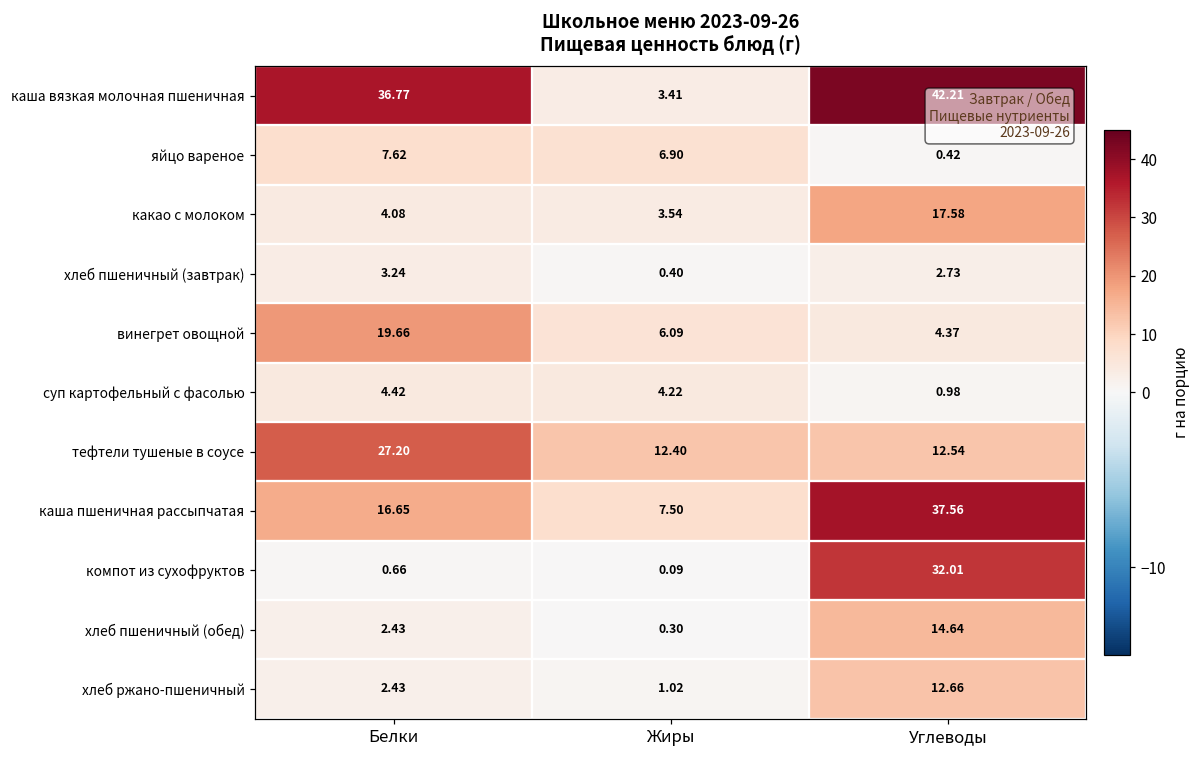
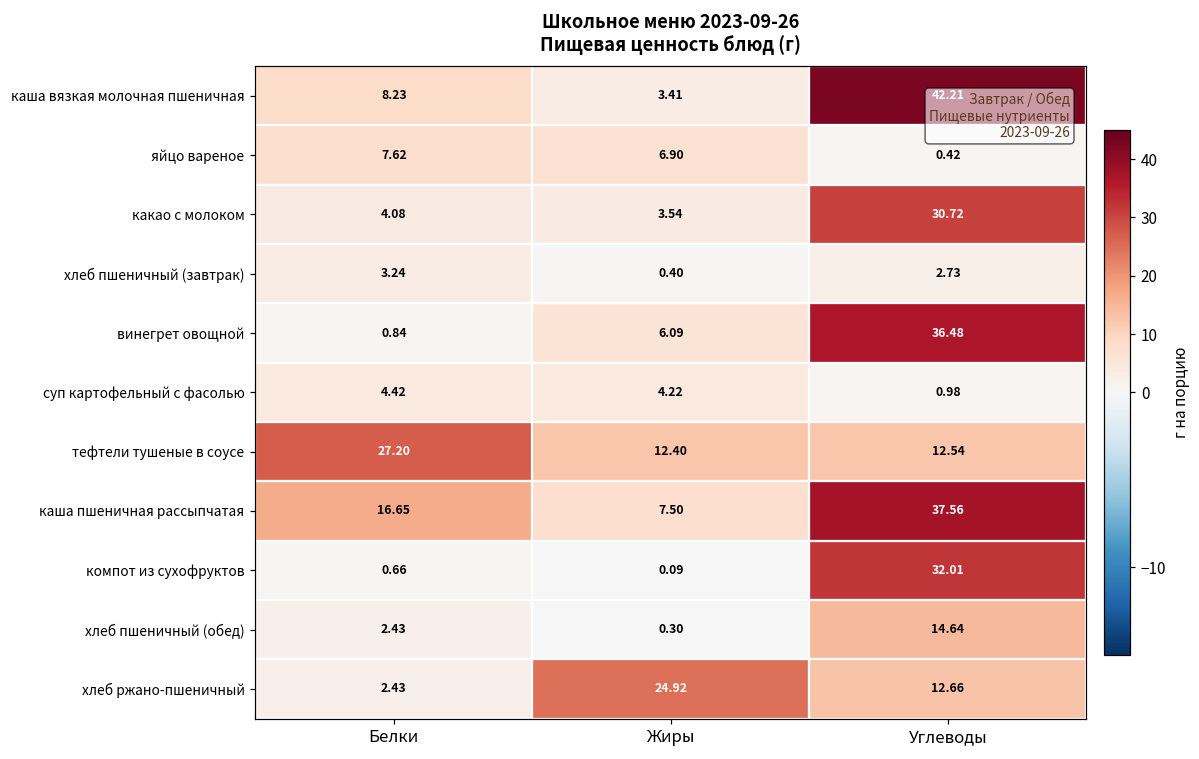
  {
    "каша вязкая молочная пшеничная": {
-     "Белки": 36.77,
+     "Белки": 8.23,
      "Жиры": 3.41
    },
    "яйцо вареное": {
      "Белки": 7.62,
      "Жиры": 6.90,
      "Углеводы": 0.42
    },
    "какао с молоком": {
      "Белки": 4.08,
      "Жиры": 3.54,
-     "Углеводы": 17.58
+     "Углеводы": 30.72
    },
    "хлеб пшеничный (завтрак)": {
      "Белки": 3.24,
      "Жиры": 0.40,
      "Углеводы": 2.73
    },
    "винегрет овощной": {
-     "Белки": 19.66,
+     "Белки": 0.84,
      "Жиры": 6.09,
-     "Углеводы": 4.37
+     "Углеводы": 36.48
    },
    "суп картофельный с фасолью": {
      "Белки": 4.42,
      "Жиры": 4.22,
      "Углеводы": 0.98
    },
    "тефтели тушеные в соусе": {
      "Белки": 27.20,
      "Жиры": 12.40,
      "Углеводы": 12.54
    },
    "каша пшеничная рассыпчатая": {
      "Белки": 16.65,
      "Жиры": 7.50,
      "Углеводы": 37.56
    },
    "компот из сухофруктов": {
      "Белки": 0.66,
      "Жиры": 0.09,
      "Углеводы": 32.01
    },
    "хлеб пшеничный (обед)": {
      "Белки": 2.43,
      "Жиры": 0.30,
      "Углеводы": 14.64
    },
    "хлеб ржано-пшеничный": {
      "Белки": 2.43,
-     "Жиры": 1.02,
+     "Жиры": 24.92,
      "Углеводы": 12.66
    }
  }
